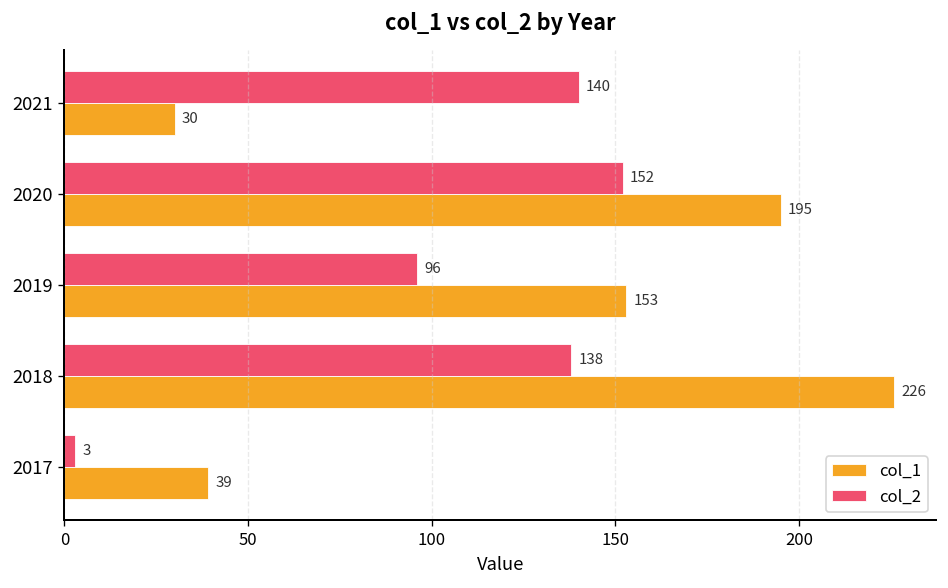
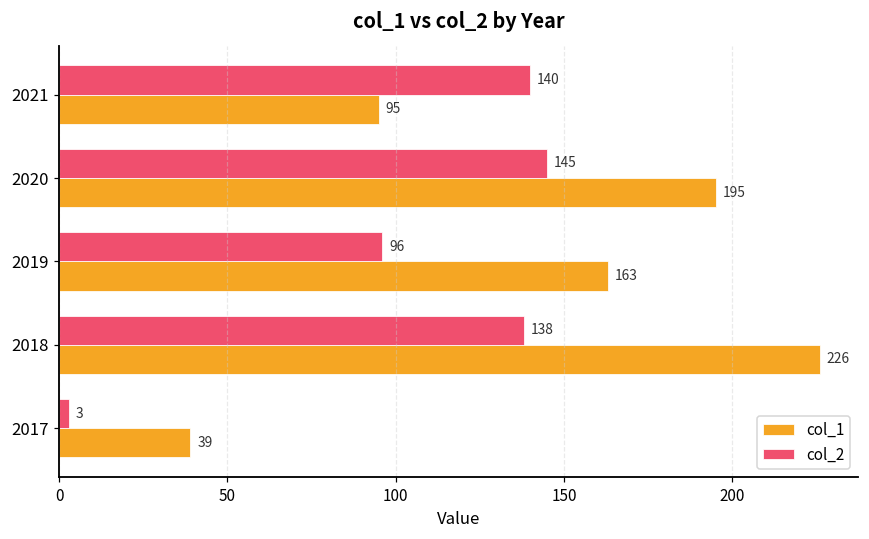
  {
    "col_1": {
-     "2021": 30,
+     "2021": 95,
      "2020": 195,
-     "2019": 153,
+     "2019": 163,
      "2018": 226,
      "2017": 39
    },
    "col_2": {
      "2021": 140,
-     "2020": 152,
+     "2020": 145,
      "2019": 96,
      "2018": 138,
      "2017": 3
    }
  }
